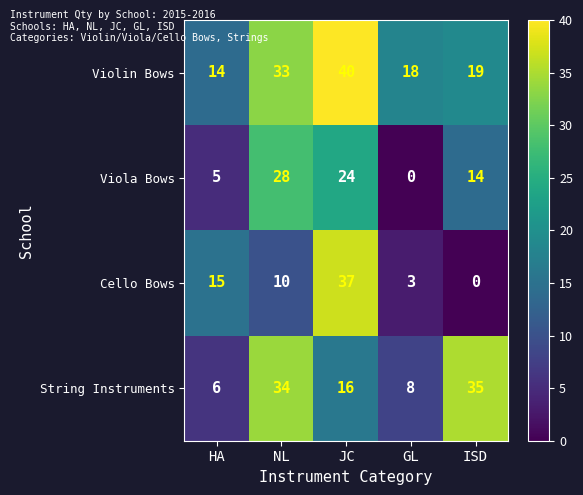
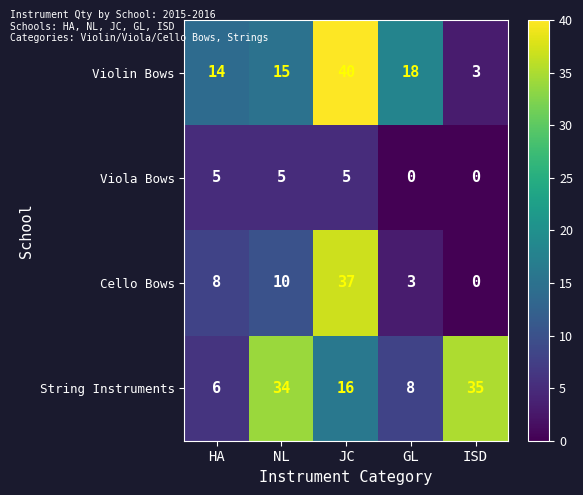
  {
    "Violin Bows": {
      "HA": 14,
-     "NL": 33,
+     "NL": 15,
      "GL": 18,
-     "ISD": 19
+     "ISD": 3
    },
    "Viola Bows": {
      "HA": 5,
-     "NL": 28,
-     "JC": 24,
+     "NL": 5,
+     "JC": 5,
      "GL": 0,
-     "ISD": 14
+     "ISD": 0
    },
    "Cello Bows": {
-     "HA": 15,
+     "HA": 8,
      "NL": 10,
      "JC": 37,
      "GL": 3,
      "ISD": 0
    },
    "String Instruments": {
      "HA": 6,
      "NL": 34,
      "JC": 16,
      "GL": 8,
      "ISD": 35
    }
  }
